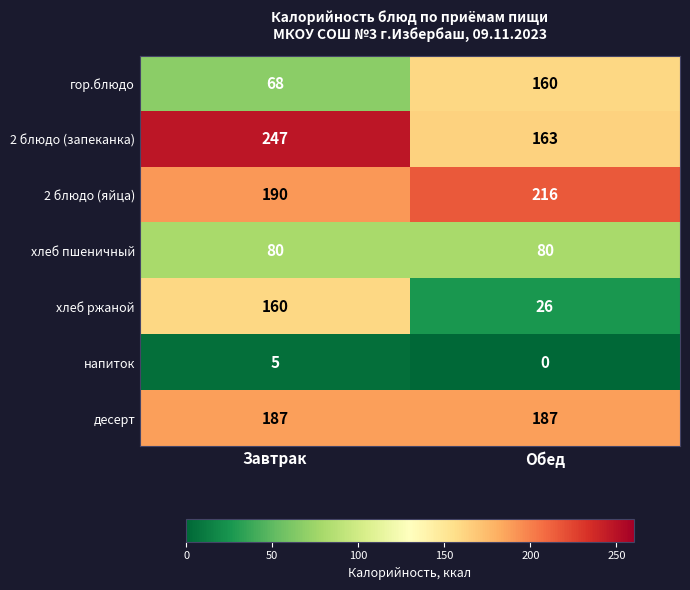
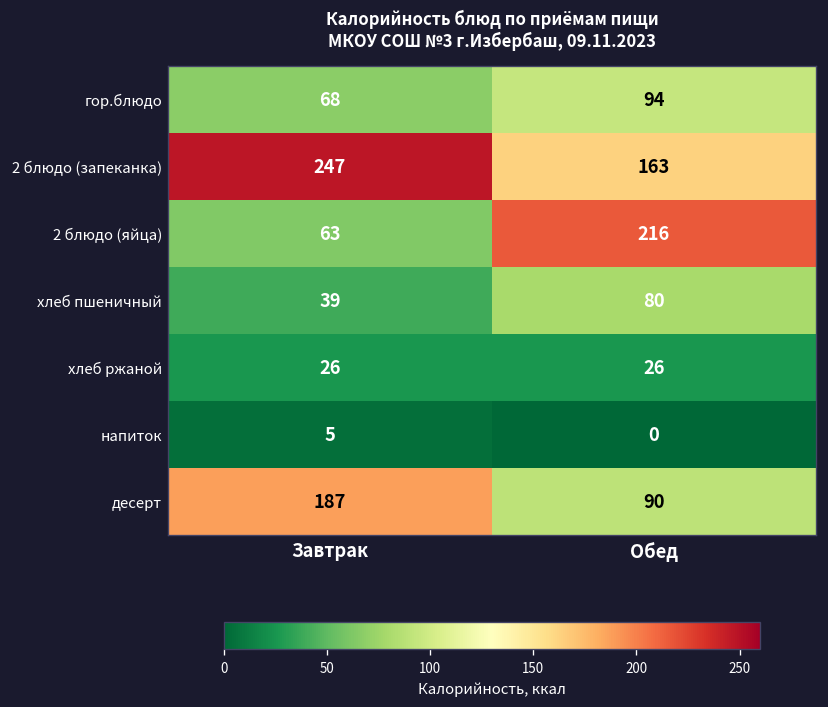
  {
    "гор.блюдо": {
      "Завтрак": 68,
-     "Обед": 160
+     "Обед": 94
    },
    "2 блюдо (запеканка)": {
      "Завтрак": 247,
      "Обед": 163
    },
    "2 блюдо (яйца)": {
-     "Завтрак": 190,
+     "Завтрак": 63,
      "Обед": 216
    },
    "хлеб пшеничный": {
-     "Завтрак": 80,
+     "Завтрак": 39,
      "Обед": 80
    },
    "хлеб ржаной": {
-     "Завтрак": 160,
+     "Завтрак": 26,
      "Обед": 26
    },
    "напиток": {
      "Завтрак": 5,
      "Обед": 0
    },
    "десерт": {
      "Завтрак": 187,
-     "Обед": 187
+     "Обед": 90
    }
  }
